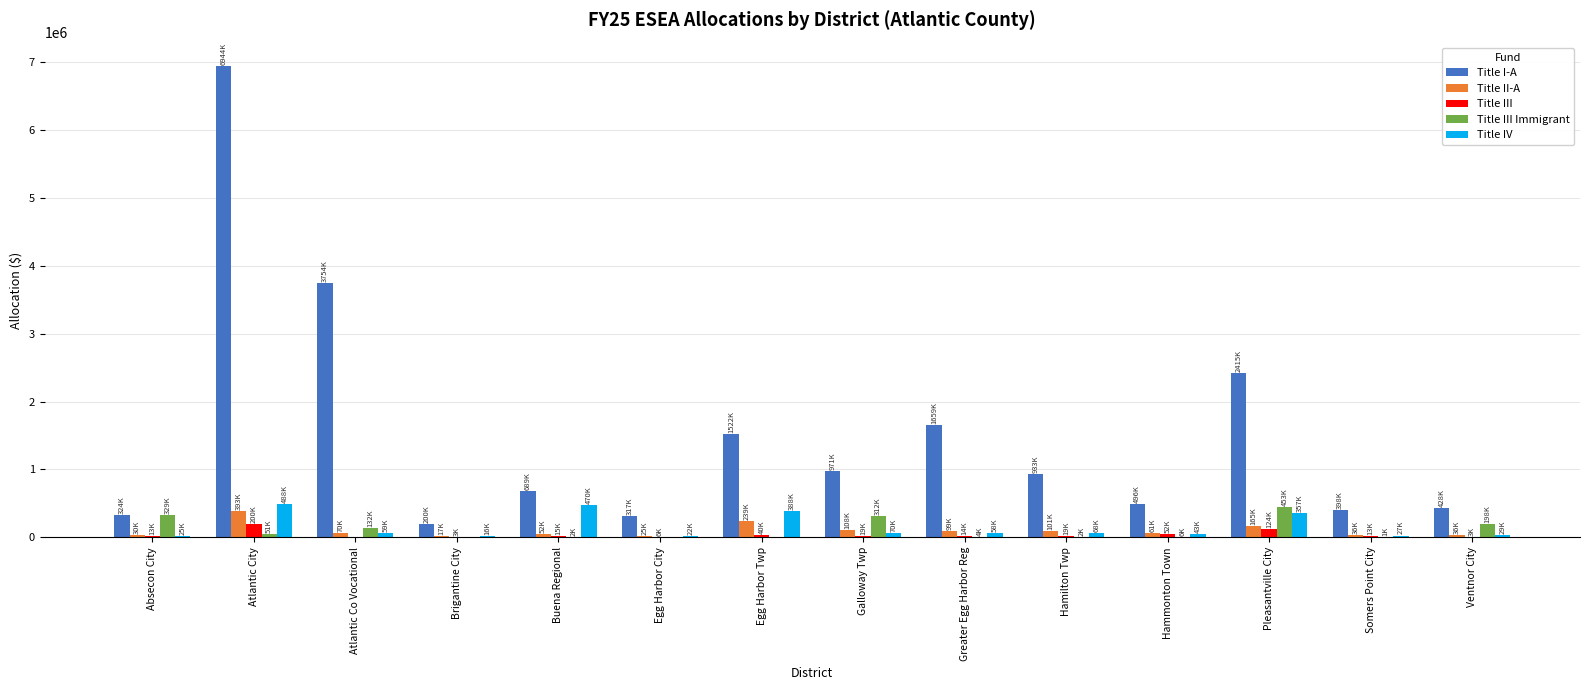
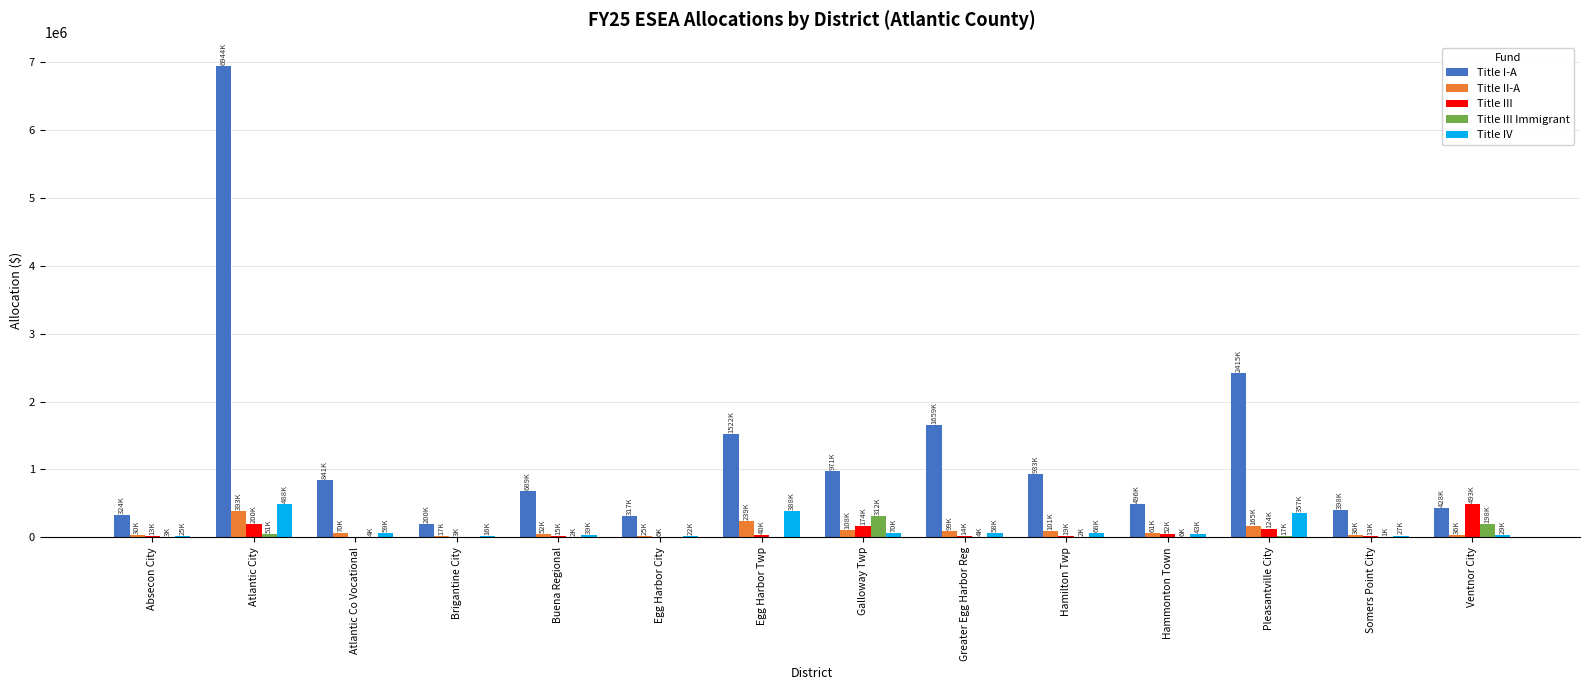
  {
    "Title I-A": {
      "Absecon City": "324K",
      "Atlantic City": "6944K",
-     "Atlantic Co Vocational": "3754K",
+     "Atlantic Co Vocational": "841K",
      "Brigantine City": "200K",
      "Buena Regional": "689K",
      "Egg Harbor City": "317K",
      "Egg Harbor Twp": "1522K",
      "Galloway Twp": "971K",
      "Greater Egg Harbor Reg": "1659K",
      "Hamilton Twp": "933K",
      "Hammonton Town": "496K",
      "Pleasantville City": "2415K",
      "Somers Point City": "398K",
      "Ventnor City": "428K"
    },
    "Title II-A": {
      "Absecon City": "30K",
      "Atlantic City": "393K",
      "Atlantic Co Vocational": "70K",
      "Brigantine City": "17K",
      "Buena Regional": "52K",
      "Egg Harbor City": "25K",
      "Egg Harbor Twp": "239K",
      "Galloway Twp": "108K",
      "Greater Egg Harbor Reg": "99K",
      "Hamilton Twp": "101K",
      "Hammonton Town": "61K",
      "Pleasantville City": "165K",
      "Somers Point City": "36K",
      "Ventnor City": "36K"
    },
    "Title III": {
      "Absecon City": "13K",
      "Atlantic City": "200K",
      "Brigantine City": "3K",
      "Buena Regional": "15K",
      "Egg Harbor City": "6K",
      "Egg Harbor Twp": "40K",
-     "Galloway Twp": "19K",
+     "Galloway Twp": "174K",
      "Greater Egg Harbor Reg": "14K",
      "Hamilton Twp": "19K",
      "Hammonton Town": "52K",
      "Pleasantville City": "124K",
      "Somers Point City": "13K",
-     "Ventnor City": "3K"
+     "Ventnor City": "493K"
    },
    "Title III Immigrant": {
-     "Absecon City": "329K",
+     "Absecon City": "3K",
      "Atlantic City": "51K",
-     "Atlantic Co Vocational": "132K",
+     "Atlantic Co Vocational": "4K",
      "Buena Regional": "2K",
      "Galloway Twp": "312K",
      "Greater Egg Harbor Reg": "4K",
      "Hamilton Twp": "2K",
      "Hammonton Town": "6K",
-     "Pleasantville City": "453K",
+     "Pleasantville City": "17K",
      "Somers Point City": "1K",
      "Ventnor City": "198K"
    },
    "Title IV": {
      "Absecon City": "25K",
      "Atlantic City": "488K",
      "Atlantic Co Vocational": "59K",
      "Brigantine City": "16K",
-     "Buena Regional": "470K",
+     "Buena Regional": "39K",
      "Egg Harbor City": "22K",
      "Egg Harbor Twp": "388K",
      "Galloway Twp": "70K",
      "Greater Egg Harbor Reg": "58K",
      "Hamilton Twp": "68K",
      "Hammonton Town": "43K",
      "Pleasantville City": "357K",
      "Somers Point City": "27K",
      "Ventnor City": "29K"
    }
  }
